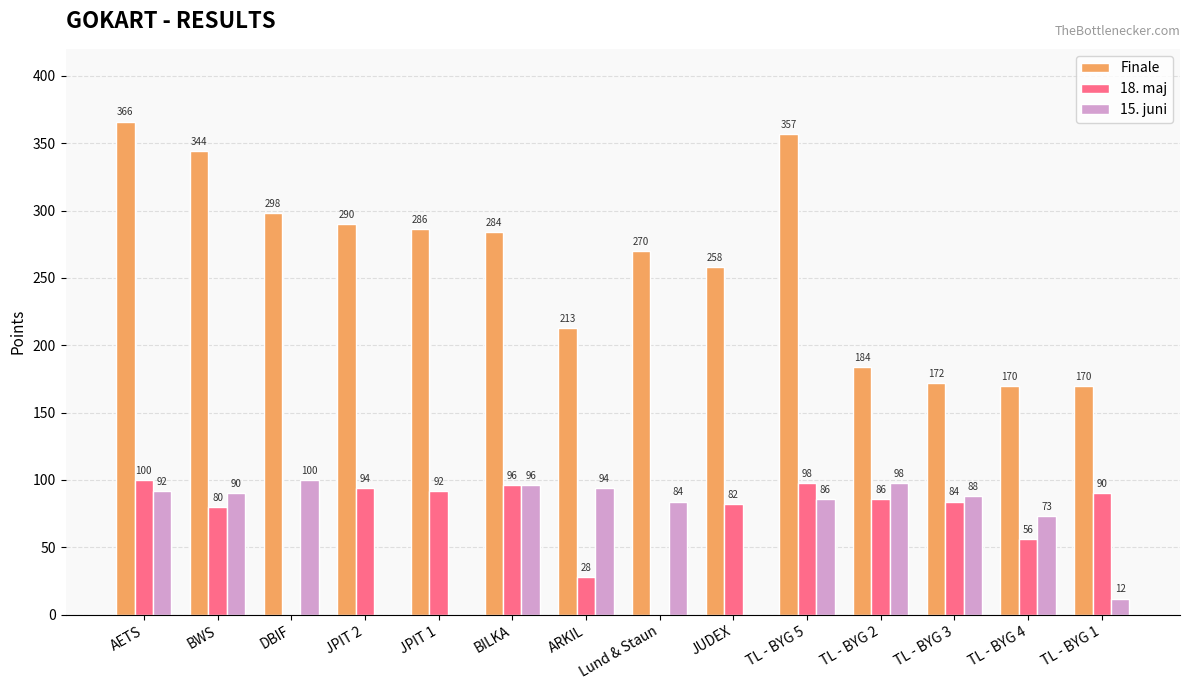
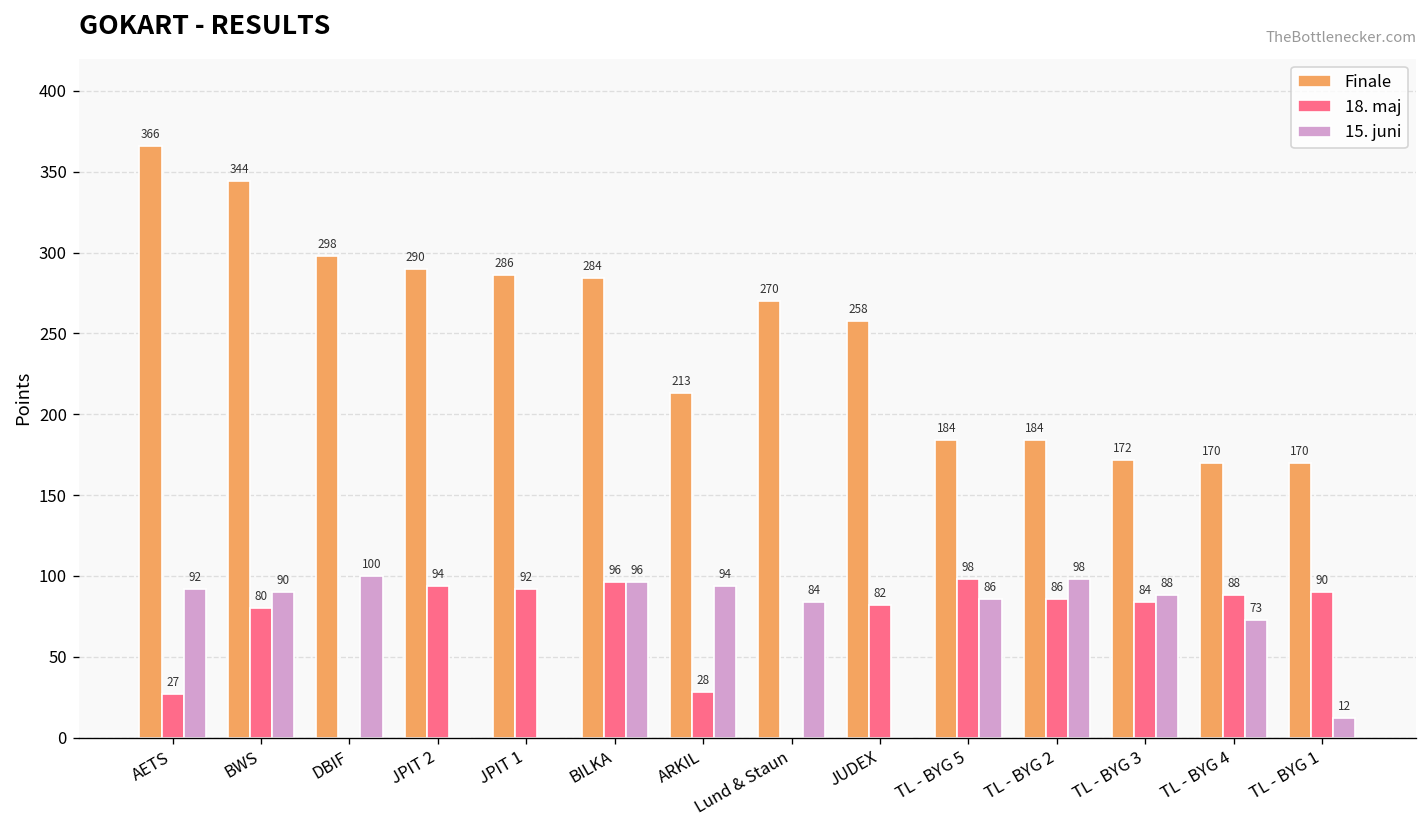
  {
    "Finale": {
      "AETS": 366,
      "BWS": 344,
      "DBIF": 298,
      "JPIT 2": 290,
      "JPIT 1": 286,
      "BILKA": 284,
      "ARKIL": 213,
      "Lund & Staun": 270,
      "JUDEX": 258,
-     "TL - BYG 5": 357,
+     "TL - BYG 5": 184,
      "TL - BYG 2": 184,
      "TL - BYG 3": 172,
      "TL - BYG 4": 170,
      "TL - BYG 1": 170
    },
    "18. maj": {
-     "AETS": 100,
+     "AETS": 27,
      "BWS": 80,
      "JPIT 2": 94,
      "JPIT 1": 92,
      "BILKA": 96,
      "ARKIL": 28,
      "JUDEX": 82,
      "TL - BYG 5": 98,
      "TL - BYG 2": 86,
      "TL - BYG 3": 84,
-     "TL - BYG 4": 56,
+     "TL - BYG 4": 88,
      "TL - BYG 1": 90
    },
    "15. juni": {
      "AETS": 92,
      "BWS": 90,
      "DBIF": 100,
      "BILKA": 96,
      "ARKIL": 94,
      "Lund & Staun": 84,
      "TL - BYG 5": 86,
      "TL - BYG 2": 98,
      "TL - BYG 3": 88,
      "TL - BYG 4": 73,
      "TL - BYG 1": 12
    }
  }
